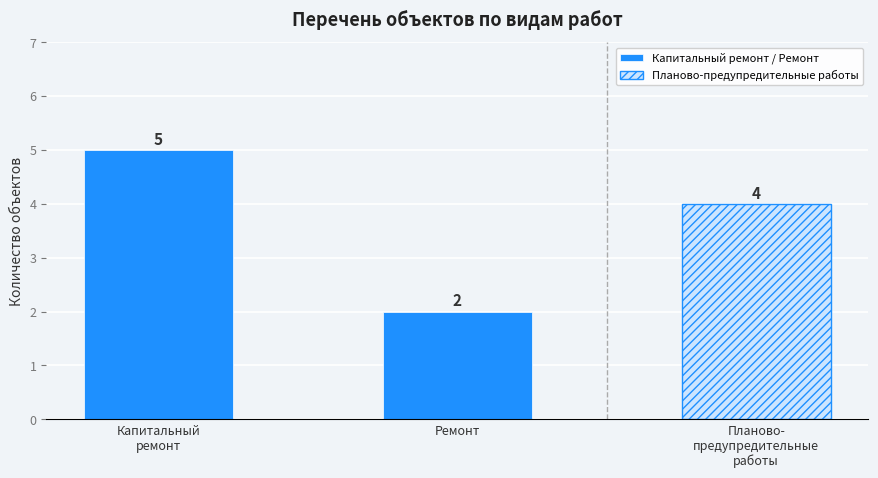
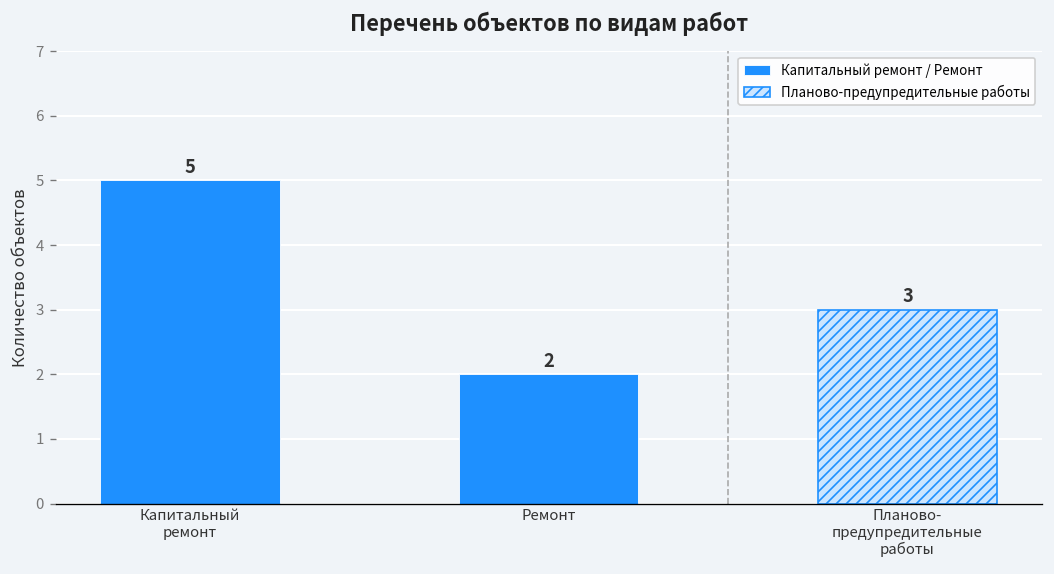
  {
    "Капитальный ремонт / Ремонт": {
      "Капитальный ремонт": 5,
      "Ремонт": 2
    },
    "Планово-предупредительные работы": {
-     "Планово- предупредительные работы": 4
+     "Планово- предупредительные работы": 3
    }
  }
